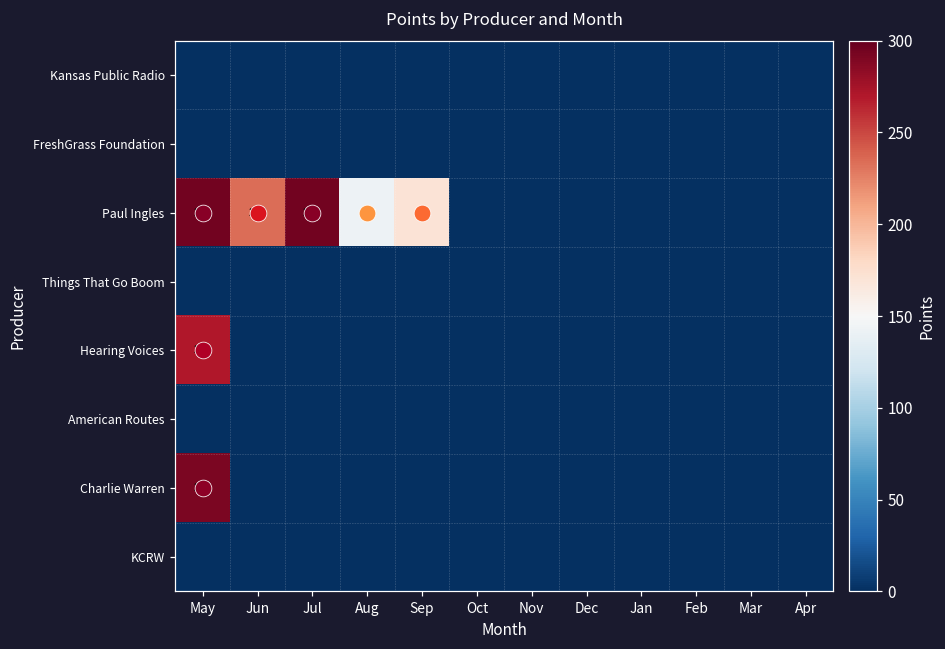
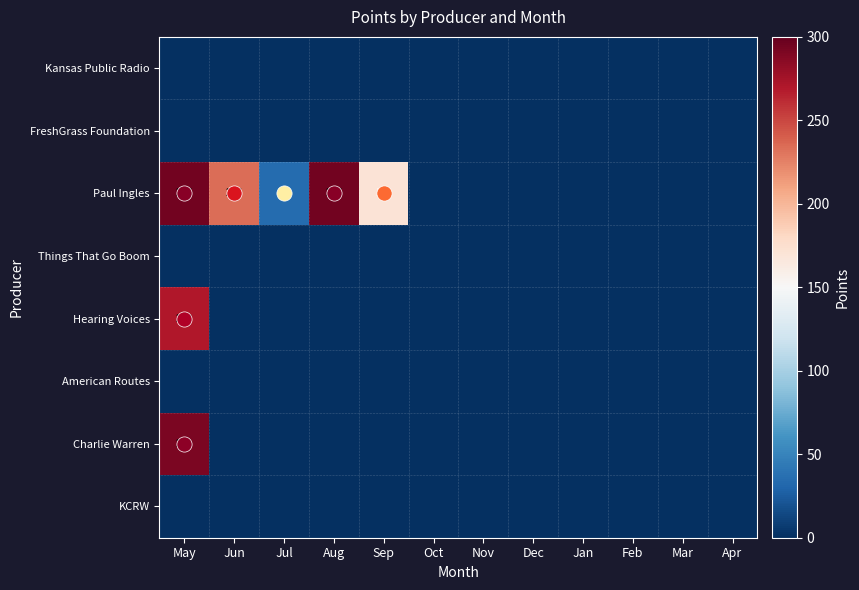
  {
    "Paul Ingles": {
-     "Jul": 295,
-     "Aug": 142
+     "Jul": 35,
+     "Aug": 295
    }
  }
